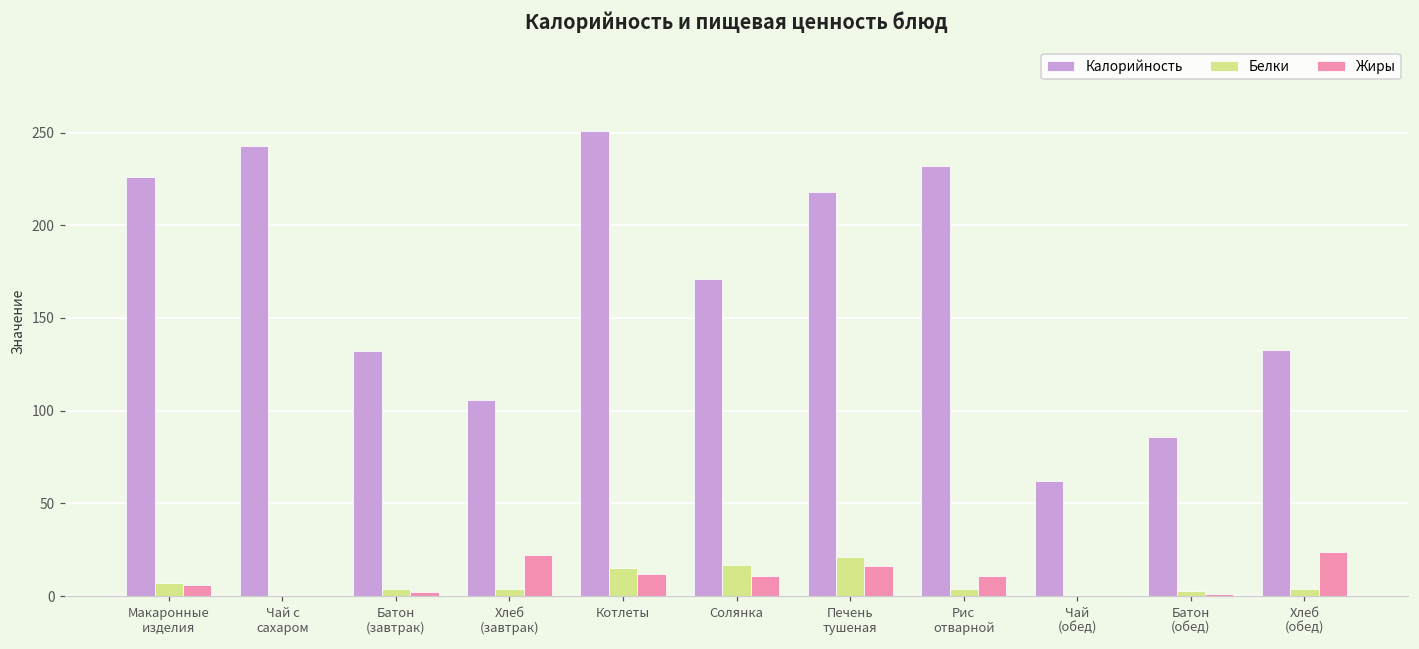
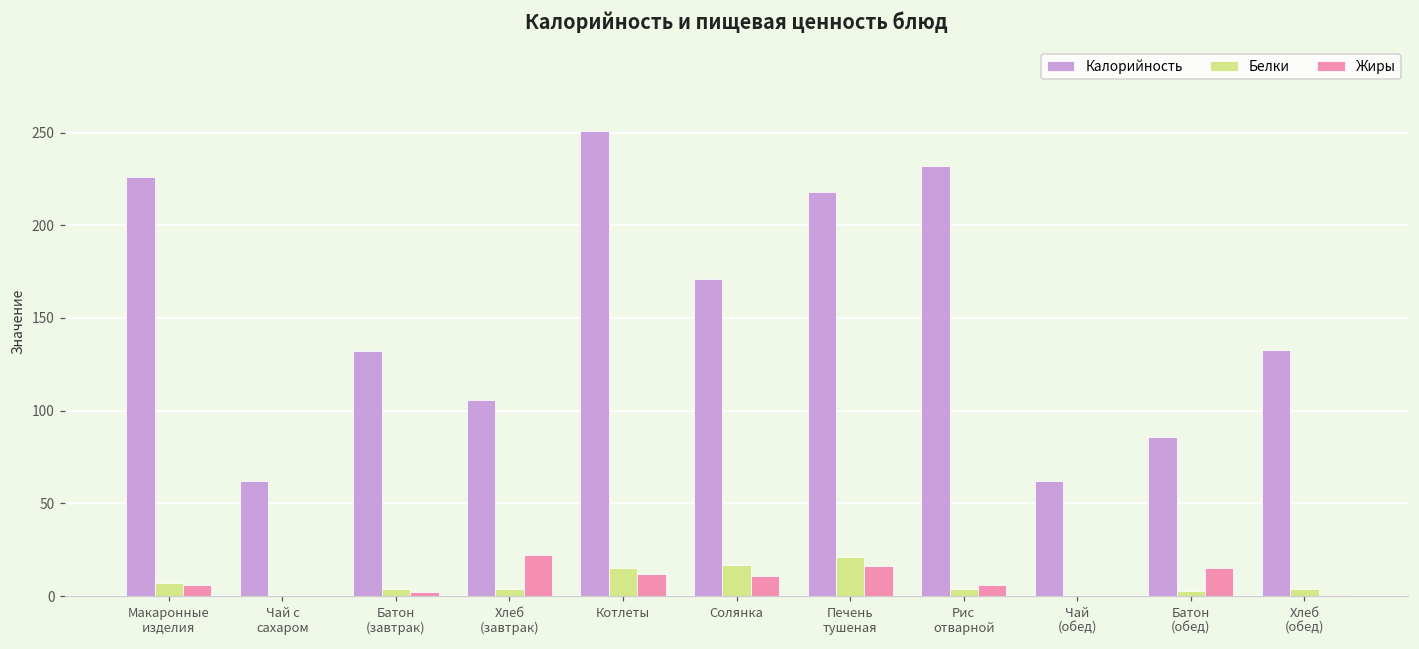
  {
    "Калорийность": {
      "Макаронные изделия": 226,
-     "Чай с сахаром": 243,
+     "Чай с сахаром": 62,
      "Батон (завтрак)": 132,
      "Хлеб (завтрак)": 106,
      "Котлеты": 251,
      "Солянка": 171,
      "Печень тушеная": 218,
      "Рис отварной": 232,
      "Чай (обед)": 62,
      "Батон (обед)": 86,
      "Хлеб (обед)": 133
    },
    "Белки": {
      "Макаронные изделия": 7,
      "Чай с сахаром": 0,
      "Батон (завтрак)": 4,
      "Хлеб (завтрак)": 4,
      "Котлеты": 15,
      "Солянка": 17,
      "Печень тушеная": 21,
      "Рис отварной": 4,
      "Чай (обед)": 0,
      "Батон (обед)": 3,
      "Хлеб (обед)": 4
    },
    "Жиры": {
      "Макаронные изделия": 6,
      "Чай с сахаром": 0,
      "Батон (завтрак)": 2,
      "Хлеб (завтрак)": 22,
      "Котлеты": 12,
      "Солянка": 11,
      "Печень тушеная": 16,
-     "Рис отварной": 11,
+     "Рис отварной": 6,
      "Чай (обед)": 0,
-     "Батон (обед)": 1,
-     "Хлеб (обед)": 24
+     "Батон (обед)": 15,
+     "Хлеб (обед)": 0
    }
  }
